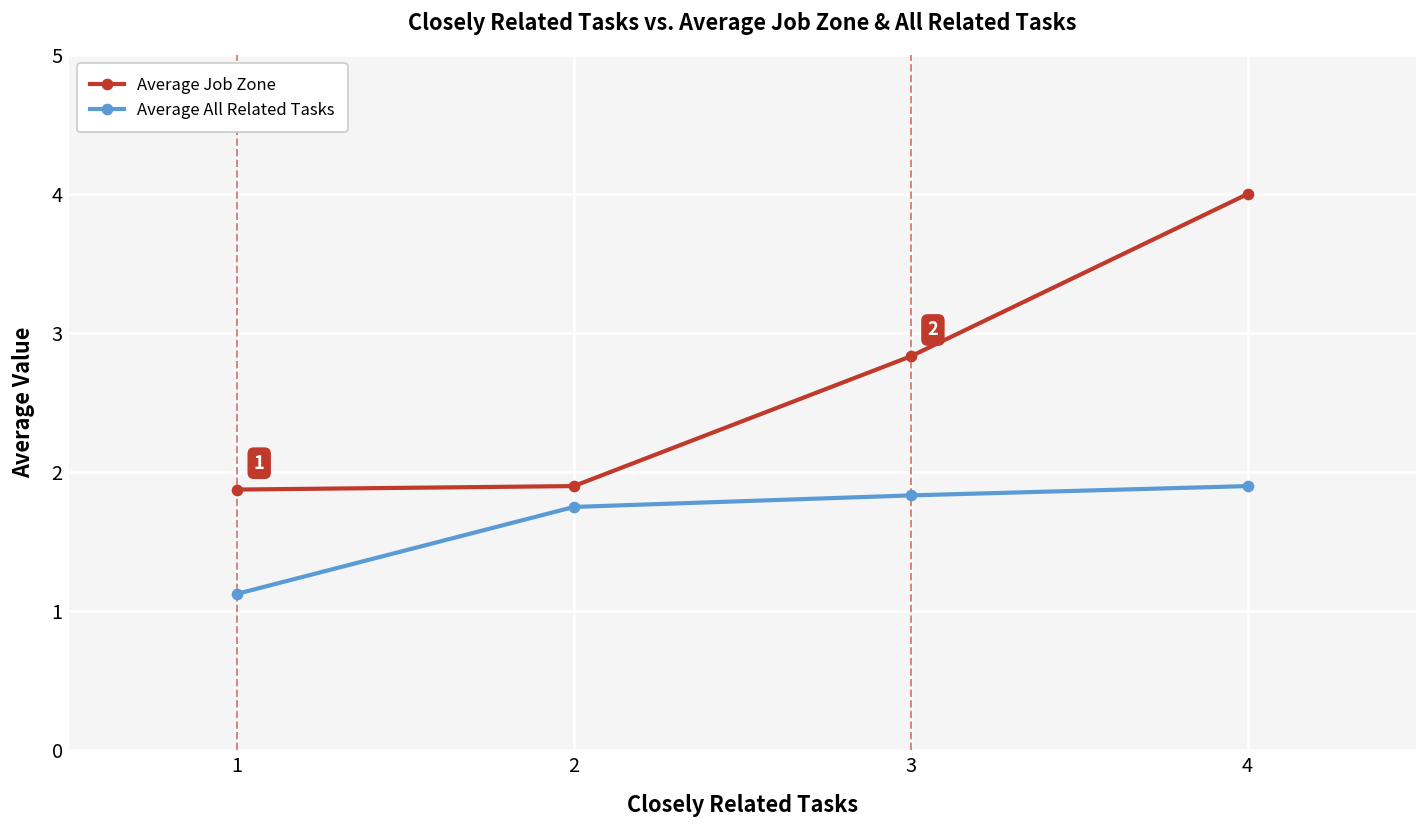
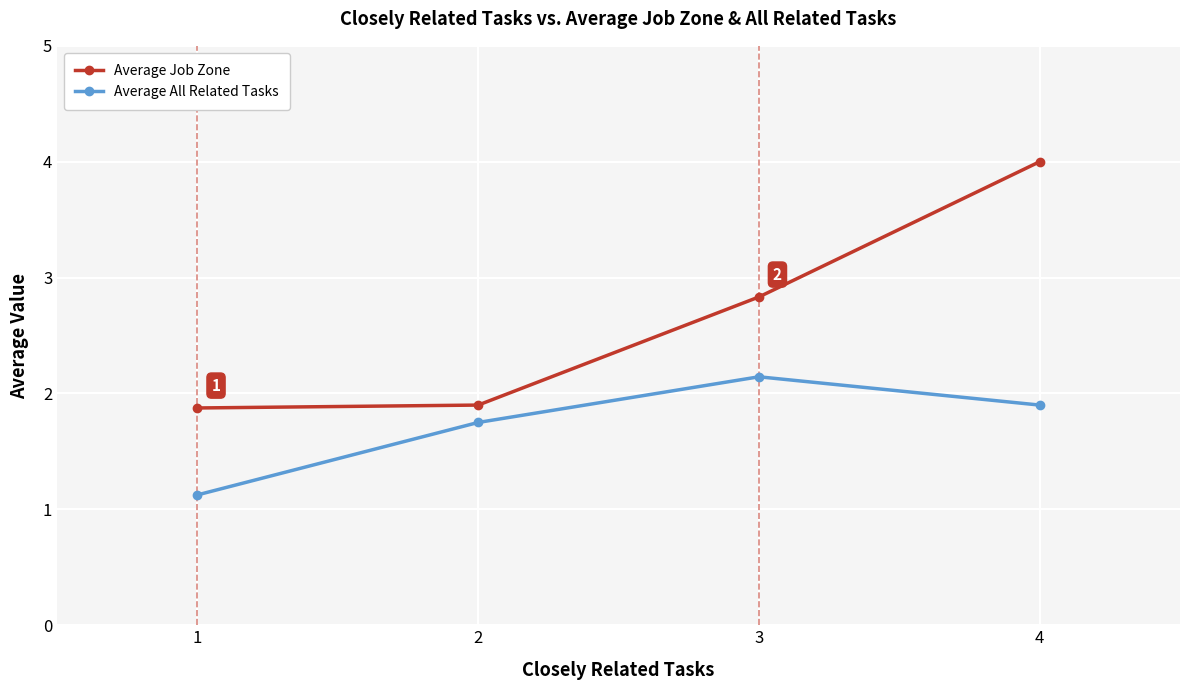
  {
    "Average Job Zone": {
      "2": 1.90,
      "4": 4.00
    },
    "Average All Related Tasks": {
      "1": 1.13,
      "2": 1.75,
-     "3": 1.83,
+     "3": 2.14,
      "4": 1.90
    }
  }
